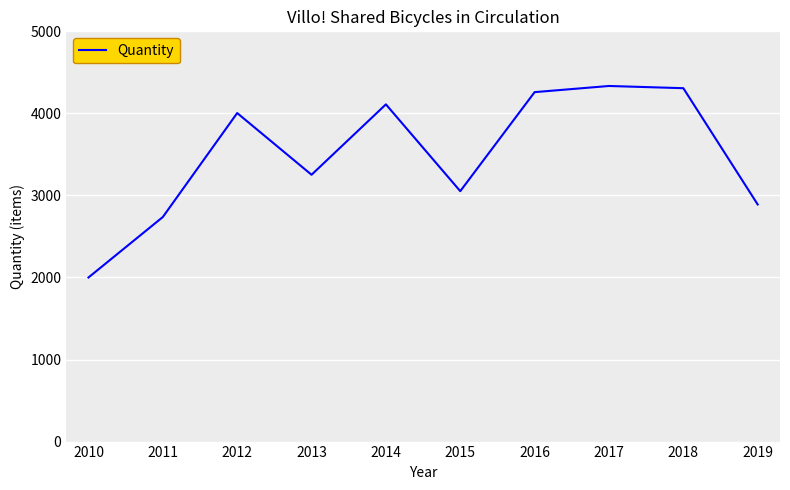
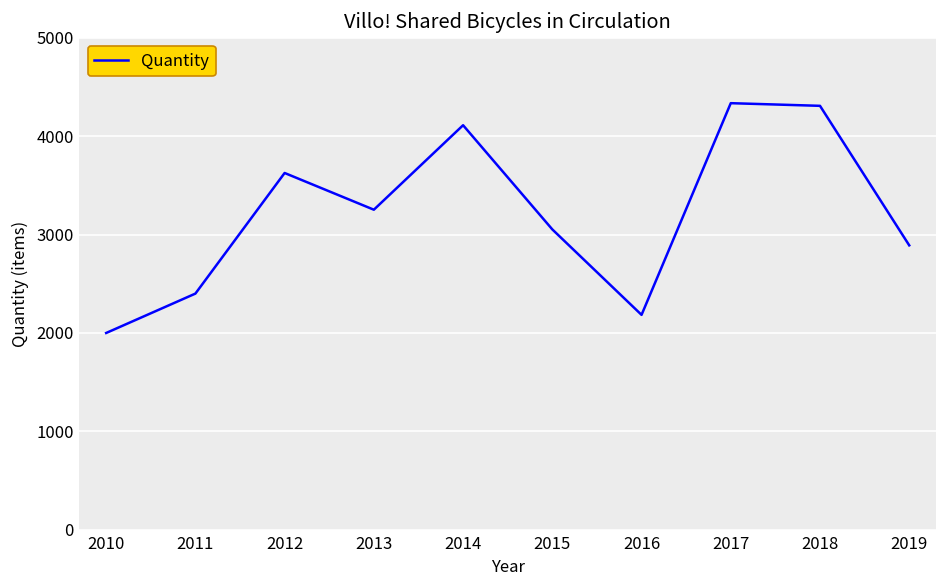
  {
    "2010": 2000,
-   "2011": 2700,
-   "2012": 4000,
+   "2011": 2400,
+   "2012": 3600,
    "2013": 3300,
    "2014": 4100,
    "2015": 3100,
-   "2016": 4300,
+   "2016": 2200,
    "2017": 4300,
    "2018": 4300,
    "2019": 2900
  }
